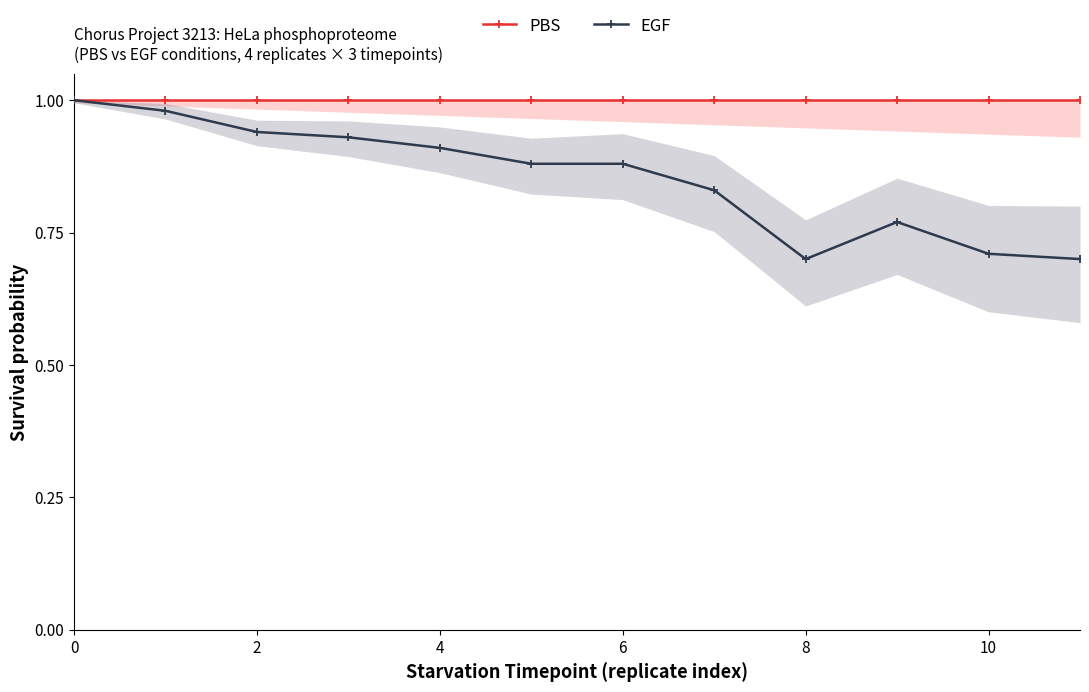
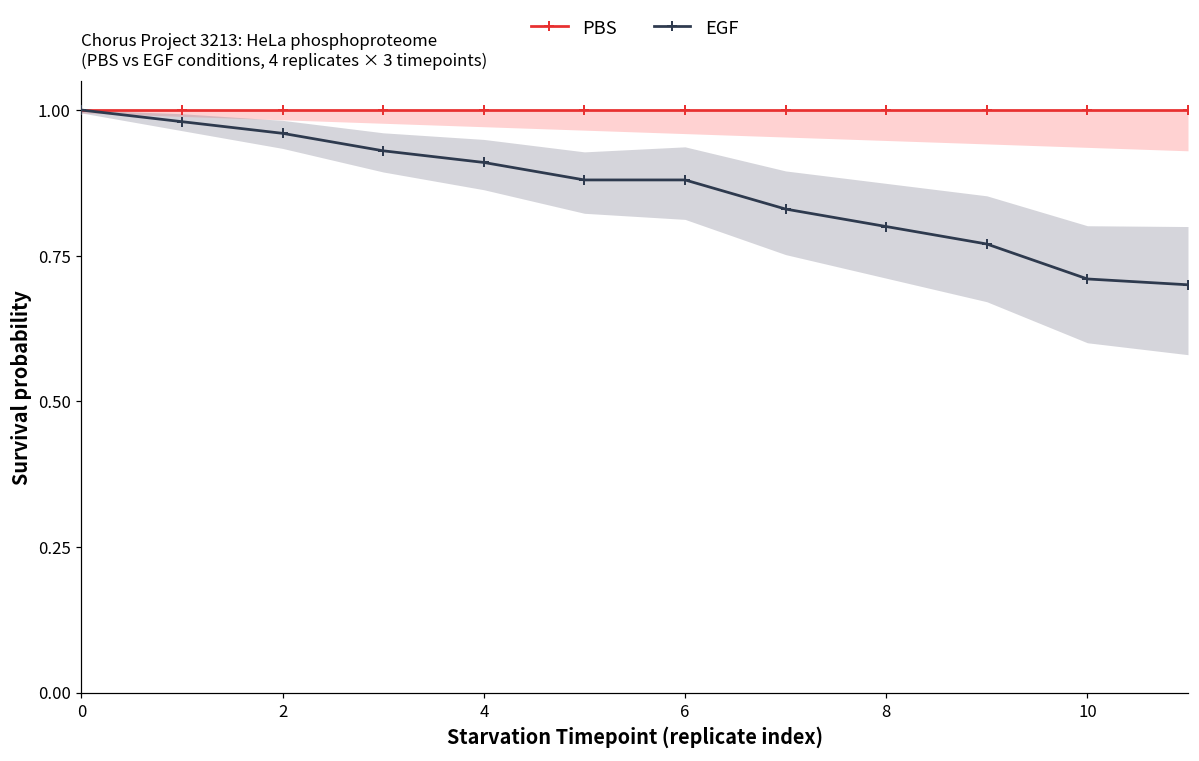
  {
    "PBS": {
      "2": 1.00,
      "4": 1.00,
      "6": 1.00,
      "8": 1.00,
      "10": 1.00
    },
    "EGF": {
-     "2": 0.94,
+     "2": 0.96,
      "4": 0.91,
      "6": 0.88,
-     "8": 0.7,
+     "8": 0.8,
      "10": 0.71
    }
  }
